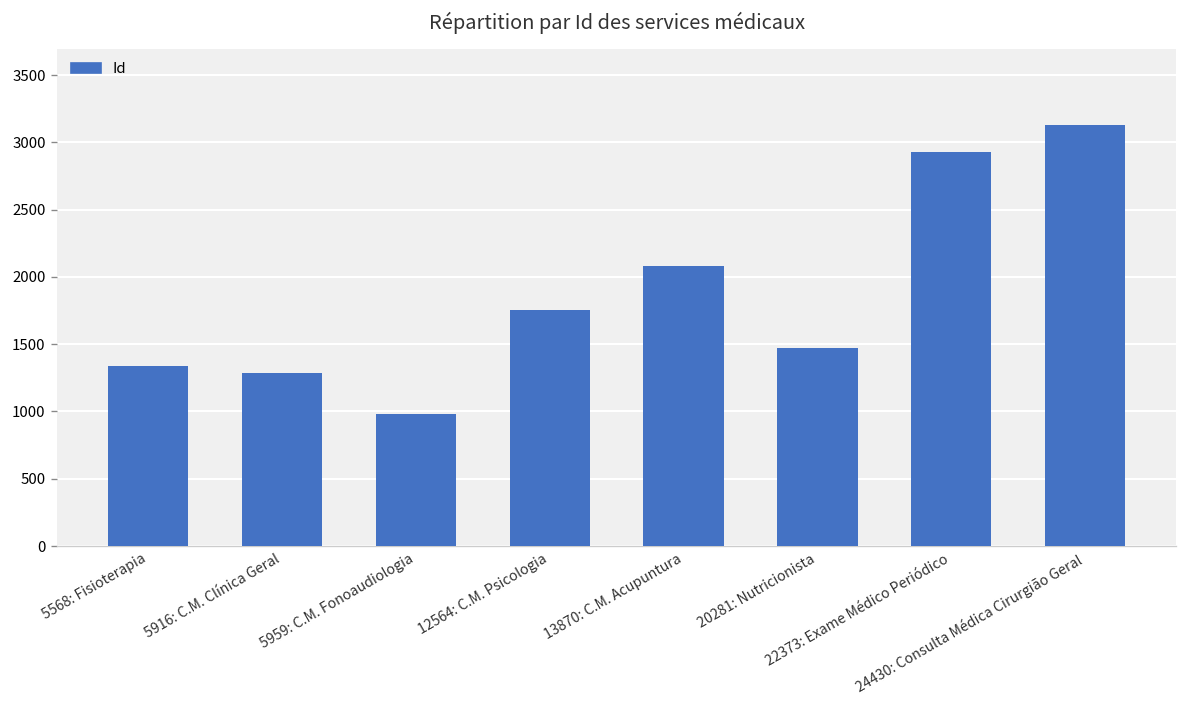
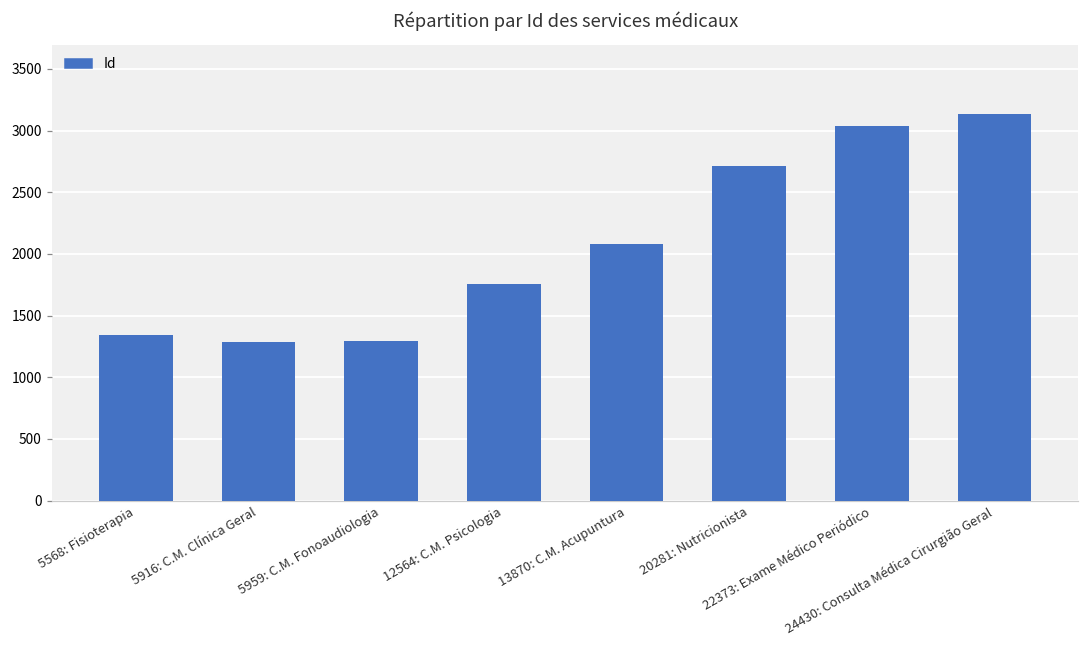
  {
    "5568: Fisioterapia": 1340,
    "5916: C.M. Clínica Geral": 1290,
-   "5959: C.M. Fonoaudiologia": 980,
+   "5959: C.M. Fonoaudiologia": 1290,
    "12564: C.M. Psicologia": 1760,
    "13870: C.M. Acupuntura": 2080,
-   "20281: Nutricionista": 1470,
-   "22373: Exame Médico Periódico": 2930,
+   "20281: Nutricionista": 2720,
+   "22373: Exame Médico Periódico": 3030,
    "24430: Consulta Médica Cirurgião Geral": 3130
  }
